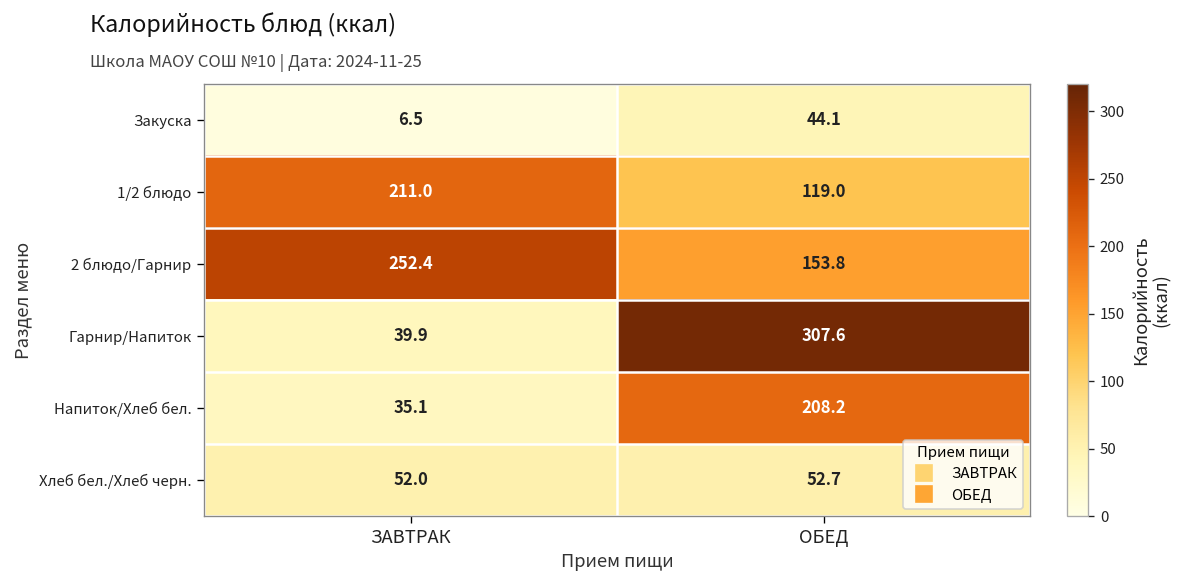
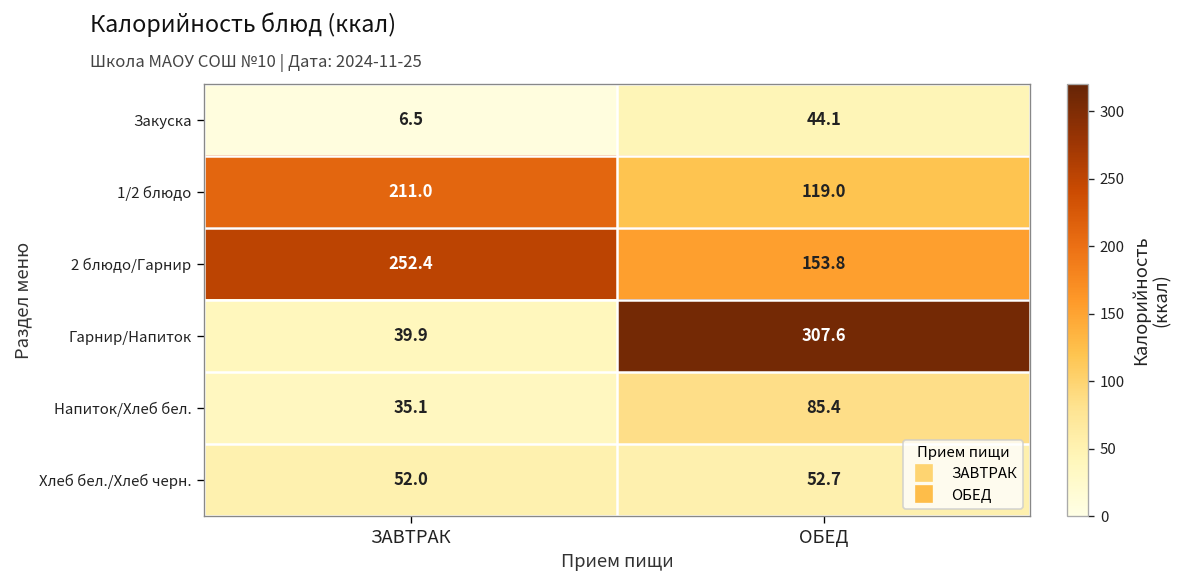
  {
    "Закуска": {
      "ЗАВТРАК": 6.5,
      "ОБЕД": 44.1
    },
    "1/2 блюдо": {
      "ЗАВТРАК": 211.0,
      "ОБЕД": 119.0
    },
    "2 блюдо/Гарнир": {
      "ЗАВТРАК": 252.4,
      "ОБЕД": 153.8
    },
    "Гарнир/Напиток": {
      "ЗАВТРАК": 39.9,
      "ОБЕД": 307.6
    },
    "Напиток/Хлеб бел.": {
      "ЗАВТРАК": 35.1,
-     "ОБЕД": 208.2
+     "ОБЕД": 85.4
    },
    "Хлеб бел./Хлеб черн.": {
      "ЗАВТРАК": 52.0,
      "ОБЕД": 52.7
    }
  }
